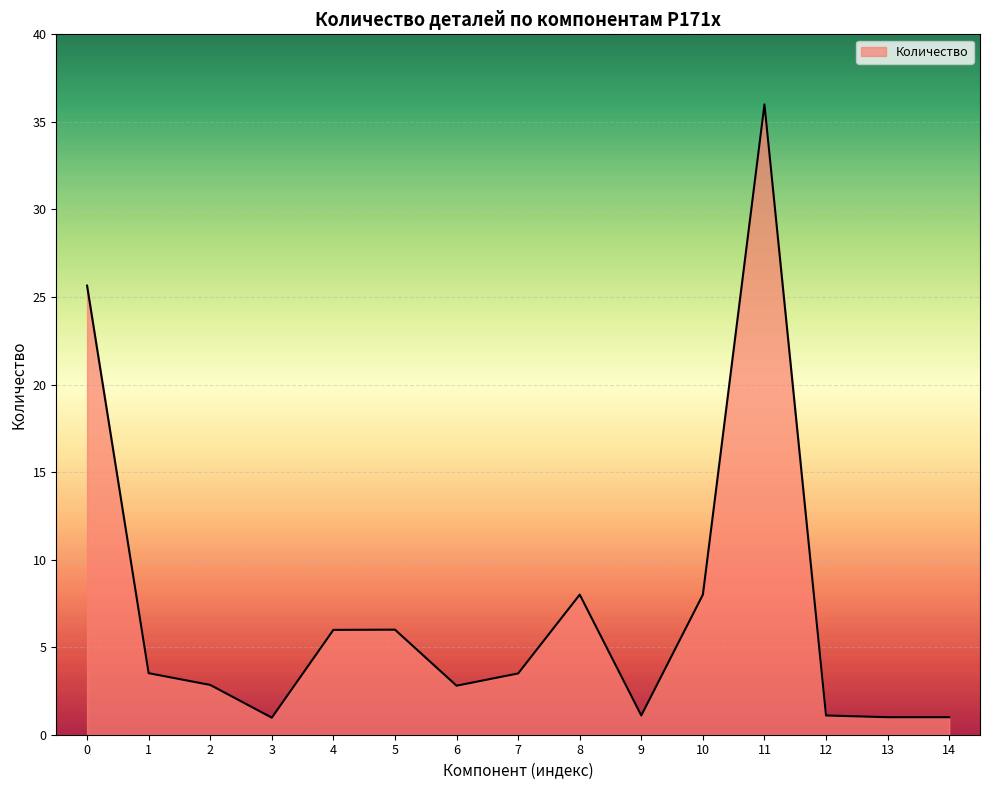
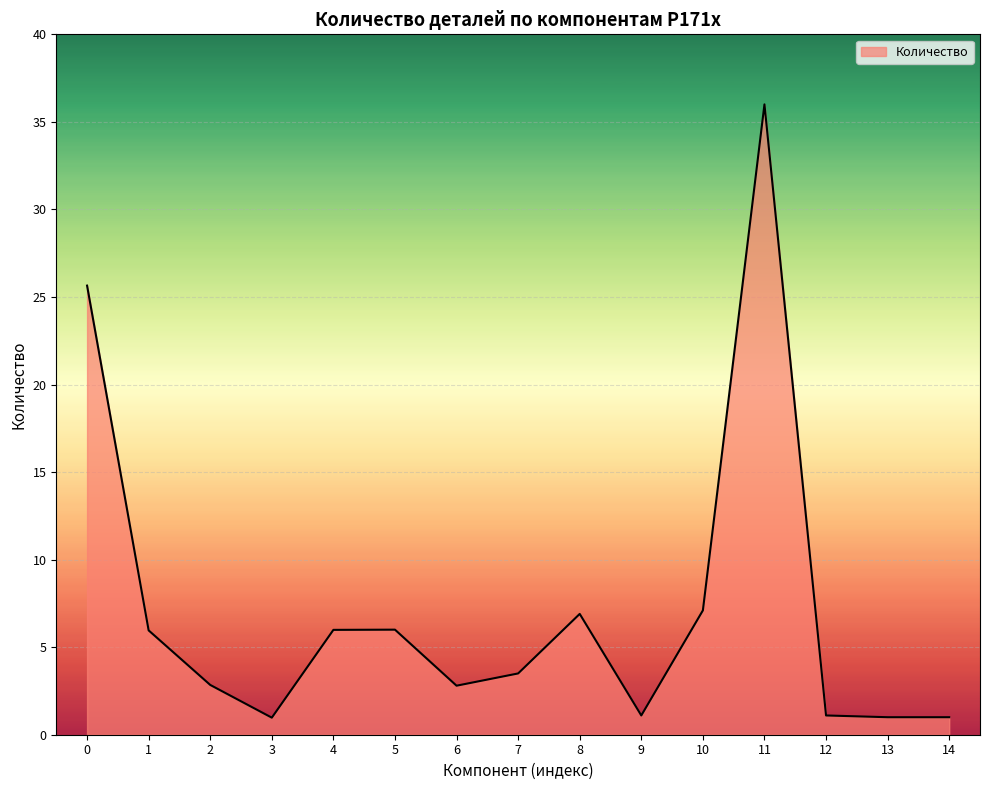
  {
    "0": 25.7,
-   "1": 3.5,
+   "1": 6.0,
    "2": 2.8,
    "3": 1.0,
    "4": 6.0,
    "5": 6.0,
    "6": 2.8,
    "7": 3.5,
-   "8": 8.0,
+   "8": 6.9,
    "9": 1.1,
-   "10": 8.0,
+   "10": 7.1,
    "11": 36.0,
    "12": 1.1,
    "13": 1.0,
    "14": 1.0
  }
